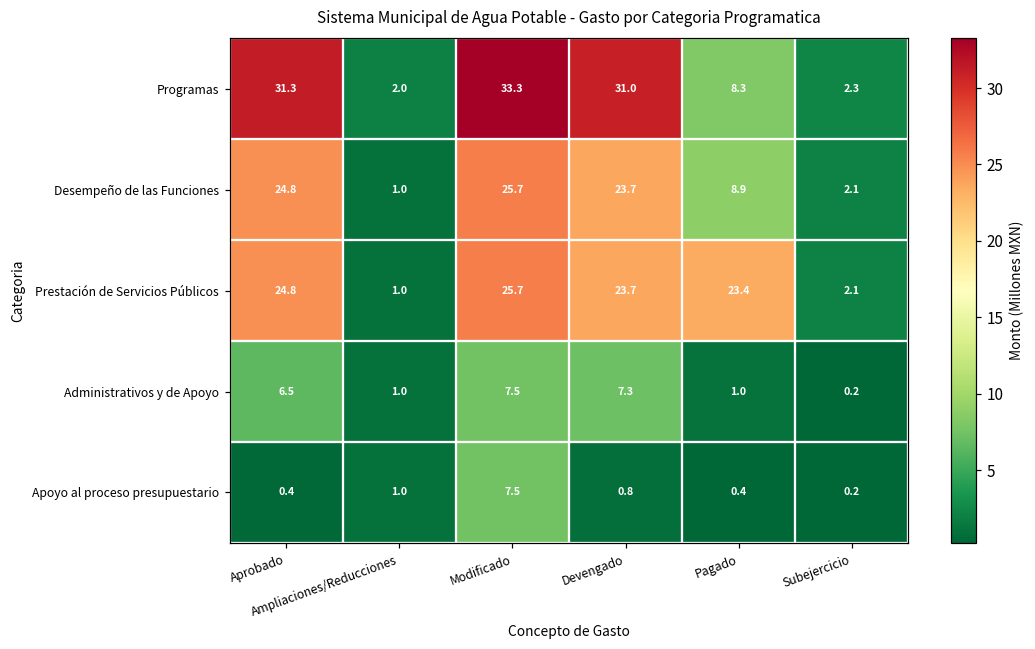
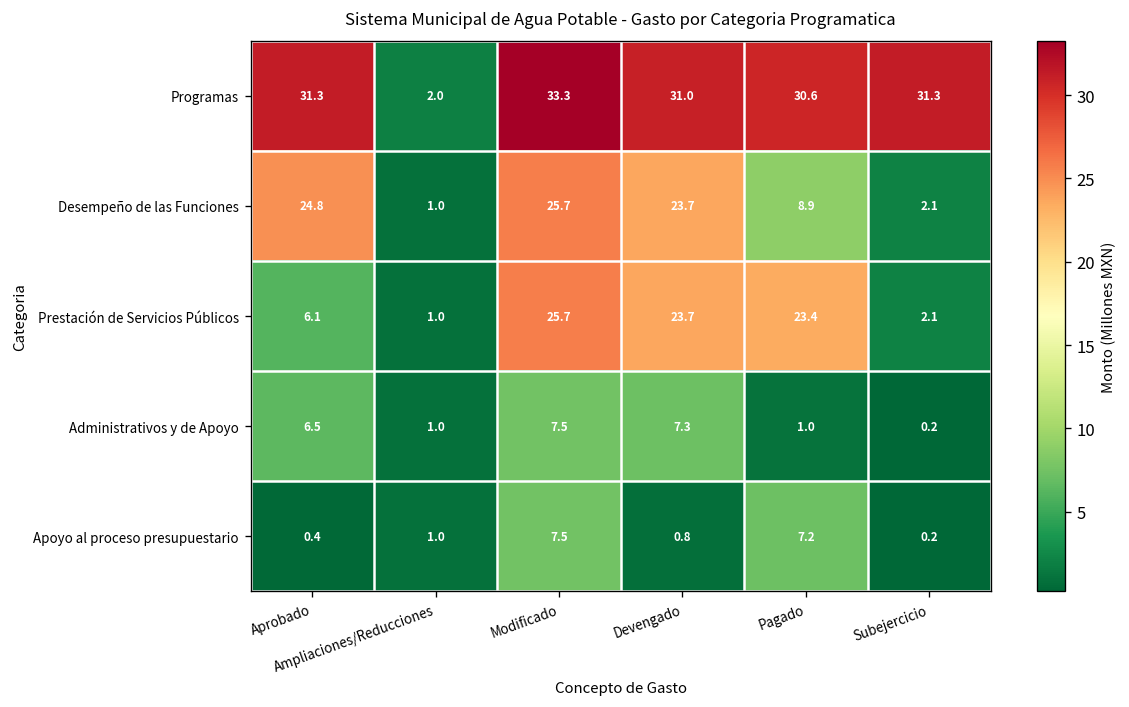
  {
    "Programas": {
      "Aprobado": 31.3,
      "Ampliaciones/Reducciones": 2.0,
      "Modificado": 33.3,
      "Devengado": 31.0,
-     "Pagado": 8.3,
-     "Subejercicio": 2.3
+     "Pagado": 30.6,
+     "Subejercicio": 31.3
    },
    "Desempeño de las Funciones": {
      "Aprobado": 24.8,
      "Ampliaciones/Reducciones": 1.0,
      "Modificado": 25.7,
      "Devengado": 23.7,
      "Pagado": 8.9,
      "Subejercicio": 2.1
    },
    "Prestación de Servicios Públicos": {
-     "Aprobado": 24.8,
+     "Aprobado": 6.1,
      "Ampliaciones/Reducciones": 1.0,
      "Modificado": 25.7,
      "Devengado": 23.7,
      "Pagado": 23.4,
      "Subejercicio": 2.1
    },
    "Administrativos y de Apoyo": {
      "Aprobado": 6.5,
      "Ampliaciones/Reducciones": 1.0,
      "Modificado": 7.5,
      "Devengado": 7.3,
      "Pagado": 1.0,
      "Subejercicio": 0.2
    },
    "Apoyo al proceso presupuestario": {
      "Aprobado": 0.4,
      "Ampliaciones/Reducciones": 1.0,
      "Modificado": 7.5,
      "Devengado": 0.8,
-     "Pagado": 0.4,
+     "Pagado": 7.2,
      "Subejercicio": 0.2
    }
  }
